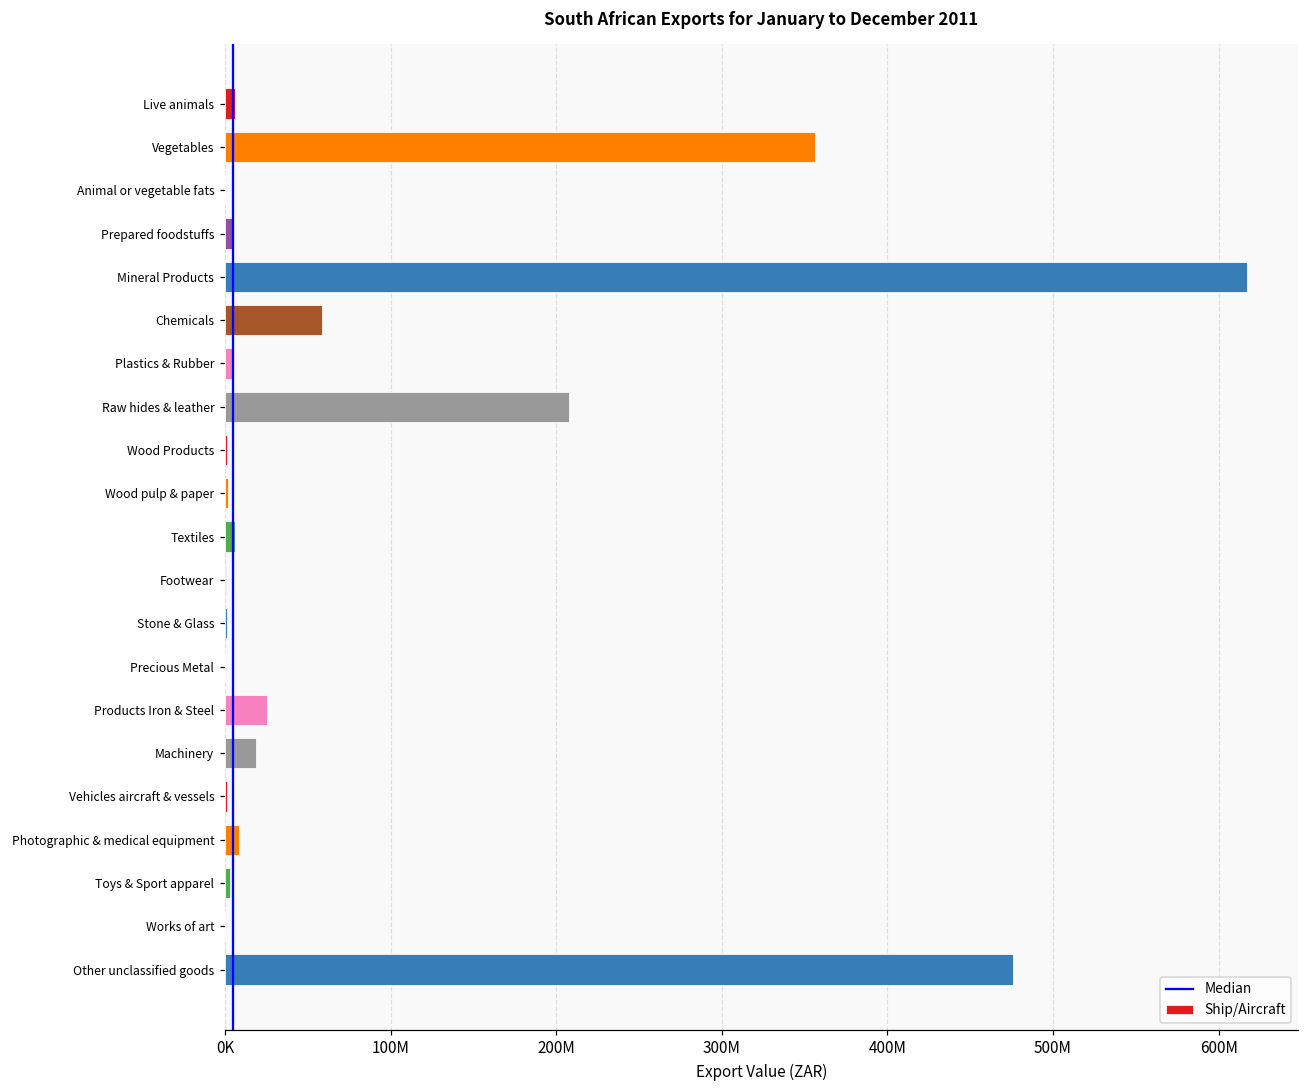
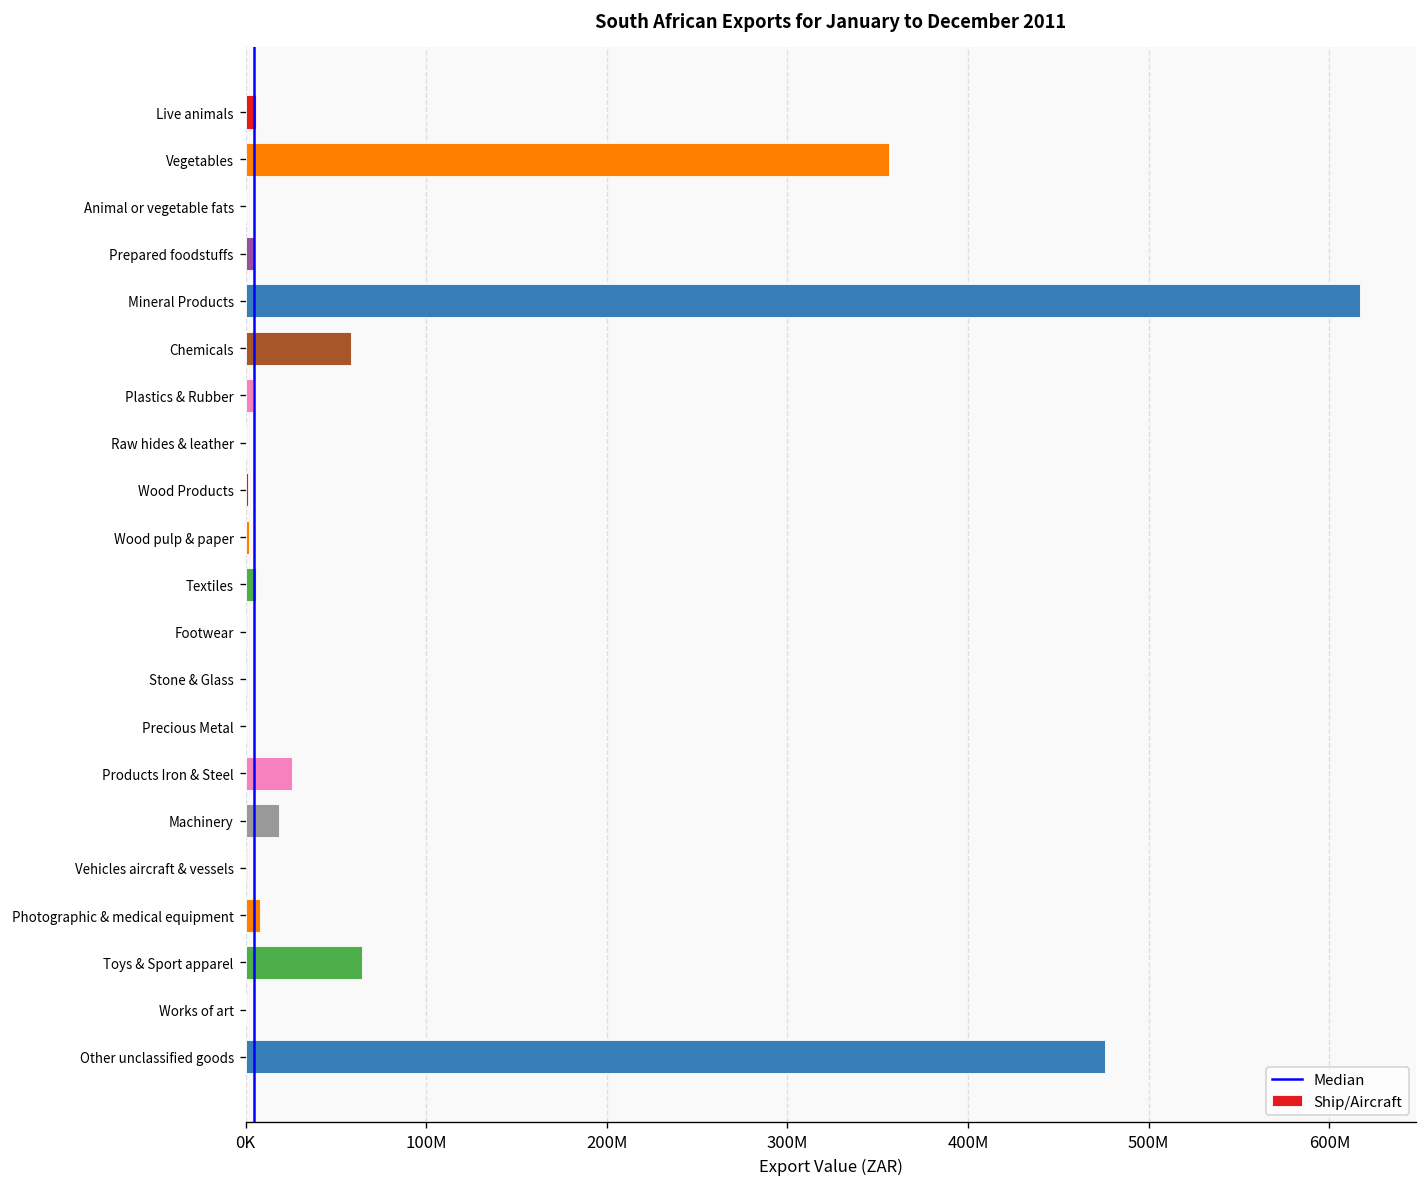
  {
    "Live animals": 6000000,
    "Vegetables": 356000000,
    "Prepared foodstuffs": 5000000,
    "Mineral Products": 617000000,
    "Chemicals": 58000000,
    "Plastics & Rubber": 4000000,
-   "Raw hides & leather": 208000000,
+   "Raw hides & leather": 0,
    "Wood pulp & paper": 2000000,
    "Textiles": 6000000,
    "Products Iron & Steel": 25000000,
    "Machinery": 19000000,
    "Photographic & medical equipment": 8000000,
-   "Toys & Sport apparel": 3000000,
+   "Toys & Sport apparel": 64000000,
    "Other unclassified goods": 476000000
  }
